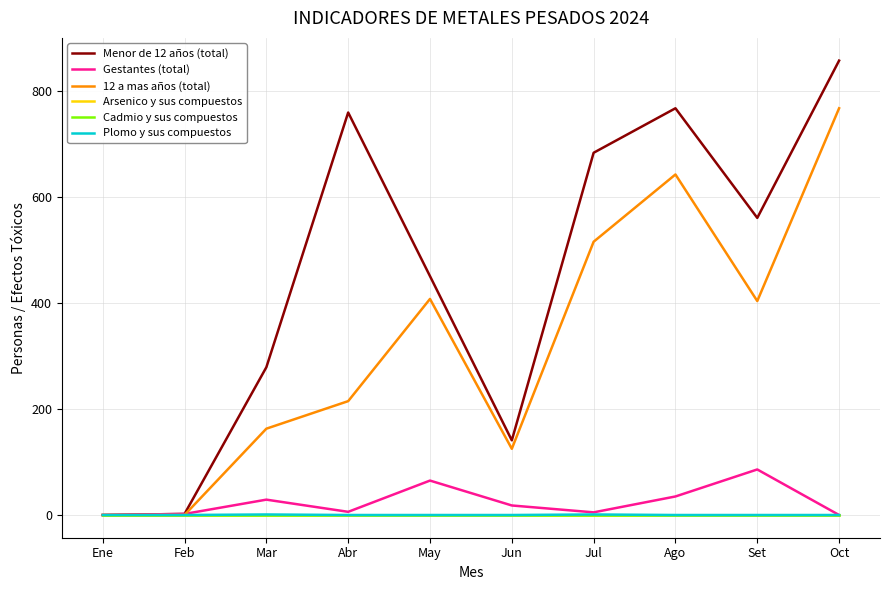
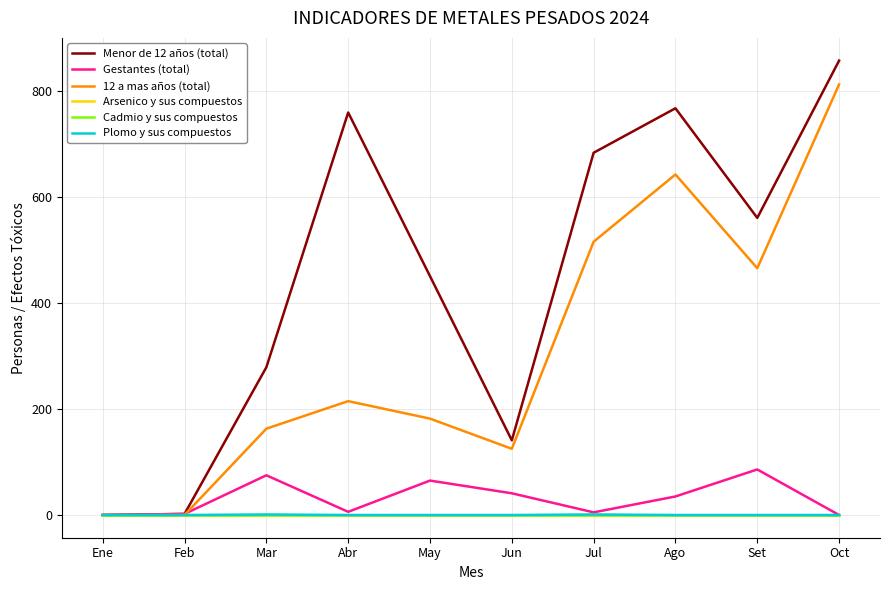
  {
    "Menor de 12 años (total)": {
      "Mar": 280,
      "Abr": 760,
      "May": 450,
      "Jun": 140,
      "Jul": 680,
      "Ago": 770,
      "Set": 560,
      "Oct": 860
    },
    "Gestantes (total)": {
-     "Mar": 30,
+     "Mar": 80,
      "Abr": 10,
      "May": 70,
-     "Jun": 20,
+     "Jun": 40,
      "Ago": 40,
      "Set": 90
    },
    "12 a mas años (total)": {
      "Mar": 160,
      "Abr": 220,
-     "May": 410,
+     "May": 180,
      "Jun": 130,
      "Jul": 520,
      "Ago": 640,
-     "Set": 400,
-     "Oct": 770
+     "Set": 470,
+     "Oct": 810
    }
  }
